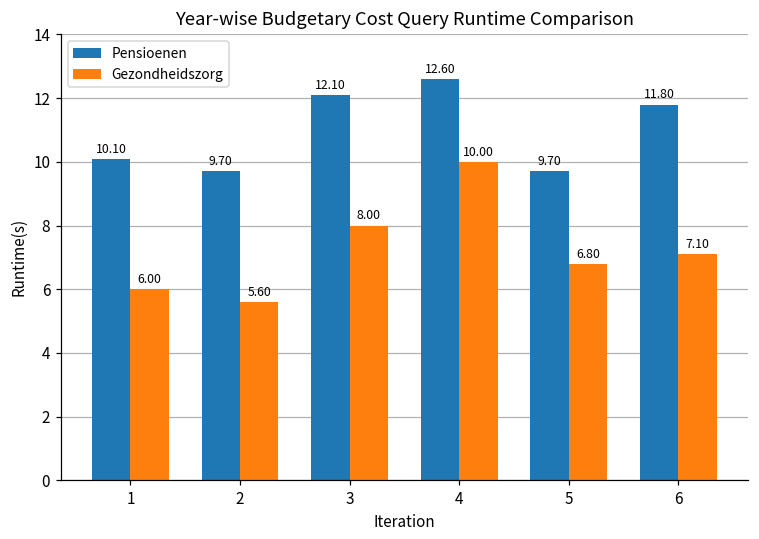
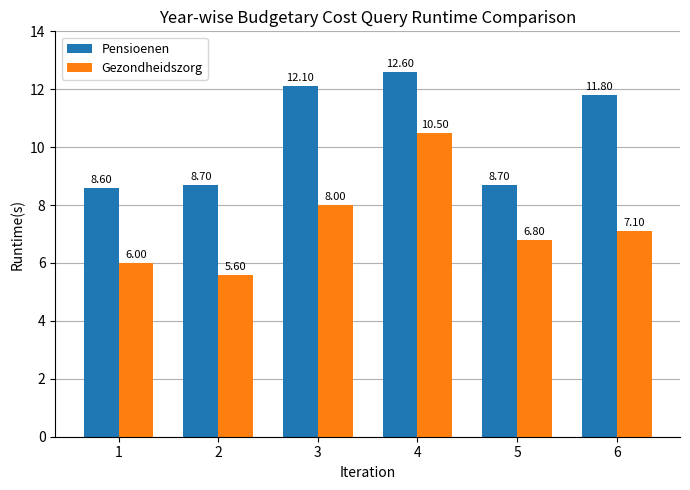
  {
    "Pensioenen": {
-     "1": 10.10,
-     "2": 9.70,
+     "1": 8.60,
+     "2": 8.70,
      "3": 12.10,
      "4": 12.60,
-     "5": 9.70,
+     "5": 8.70,
      "6": 11.80
    },
    "Gezondheidszorg": {
      "1": 6.00,
      "2": 5.60,
      "3": 8.00,
-     "4": 10.00,
+     "4": 10.50,
      "5": 6.80,
      "6": 7.10
    }
  }
